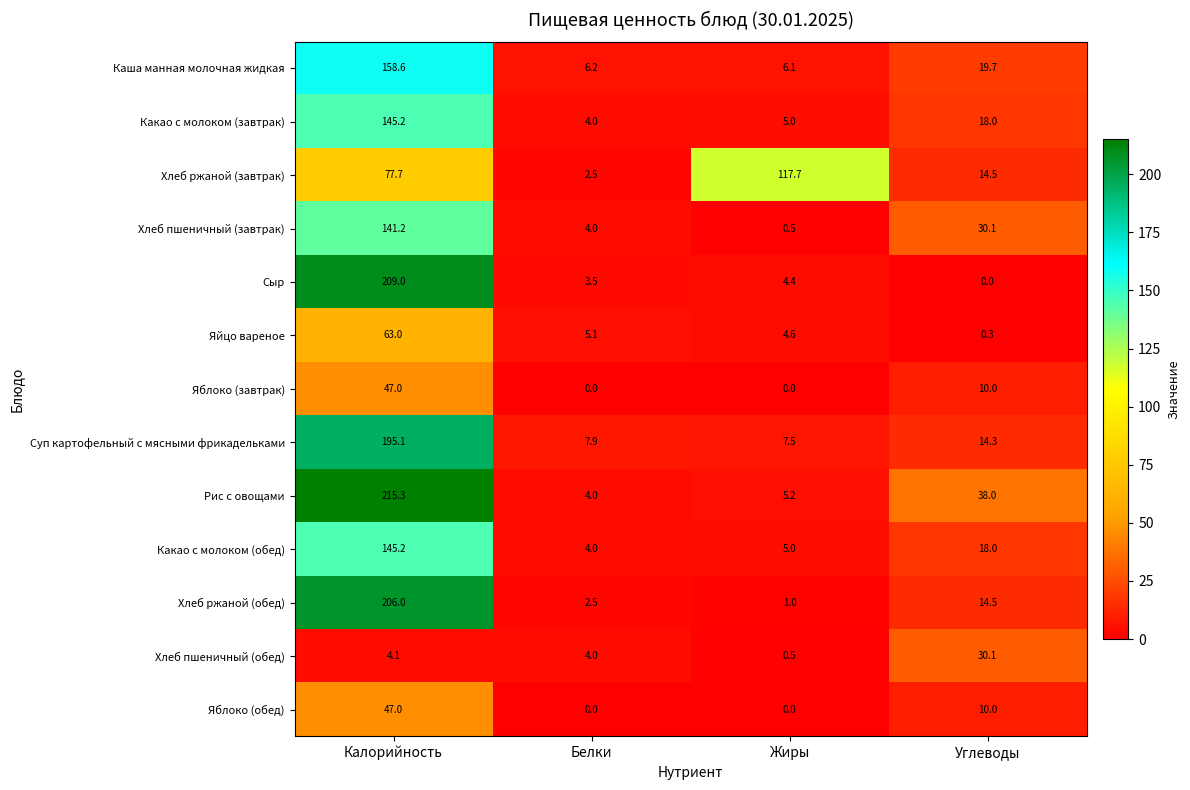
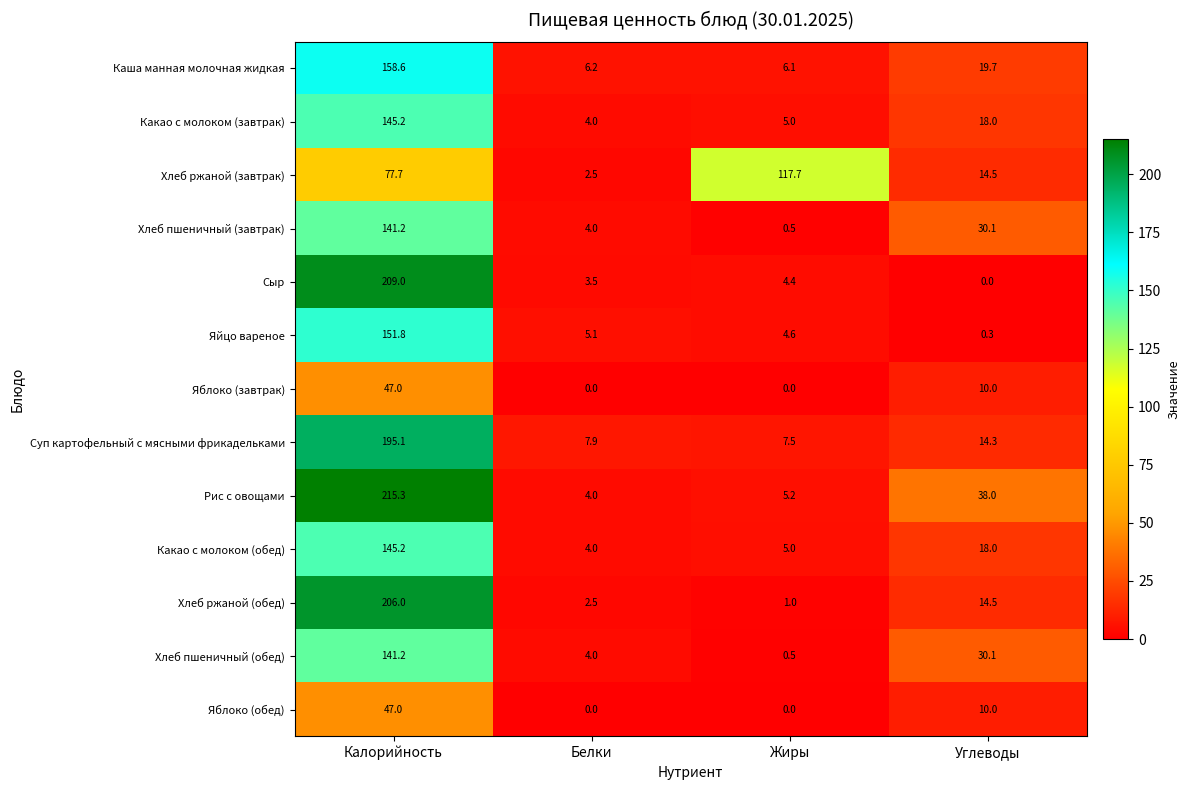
  {
    "Каша манная молочная жидкая": {
      "Калорийность": 158.6,
      "Белки": 6.2,
      "Жиры": 6.1,
      "Углеводы": 19.7
    },
    "Какао с молоком (завтрак)": {
      "Калорийность": 145.2,
      "Белки": 4.0,
      "Жиры": 5.0,
      "Углеводы": 18.0
    },
    "Хлеб ржаной (завтрак)": {
      "Калорийность": 77.7,
      "Белки": 2.5,
      "Жиры": 117.7,
      "Углеводы": 14.5
    },
    "Хлеб пшеничный (завтрак)": {
      "Калорийность": 141.2,
      "Белки": 4.0,
      "Жиры": 0.5,
      "Углеводы": 30.1
    },
    "Сыр": {
      "Калорийность": 209.0,
      "Белки": 3.5,
      "Жиры": 4.4,
      "Углеводы": 0.0
    },
    "Яйцо вареное": {
-     "Калорийность": 63.0,
+     "Калорийность": 151.8,
      "Белки": 5.1,
      "Жиры": 4.6,
      "Углеводы": 0.3
    },
    "Яблоко (завтрак)": {
      "Калорийность": 47.0,
      "Белки": 0.0,
      "Жиры": 0.0,
      "Углеводы": 10.0
    },
    "Суп картофельный с мясными фрикадельками": {
      "Калорийность": 195.1,
      "Белки": 7.9,
      "Жиры": 7.5,
      "Углеводы": 14.3
    },
    "Рис с овощами": {
      "Калорийность": 215.3,
      "Белки": 4.0,
      "Жиры": 5.2,
      "Углеводы": 38.0
    },
    "Какао с молоком (обед)": {
      "Калорийность": 145.2,
      "Белки": 4.0,
      "Жиры": 5.0,
      "Углеводы": 18.0
    },
    "Хлеб ржаной (обед)": {
      "Калорийность": 206.0,
      "Белки": 2.5,
      "Жиры": 1.0,
      "Углеводы": 14.5
    },
    "Хлеб пшеничный (обед)": {
-     "Калорийность": 4.1,
+     "Калорийность": 141.2,
      "Белки": 4.0,
      "Жиры": 0.5,
      "Углеводы": 30.1
    },
    "Яблоко (обед)": {
      "Калорийность": 47.0,
      "Белки": 0.0,
      "Жиры": 0.0,
      "Углеводы": 10.0
    }
  }
